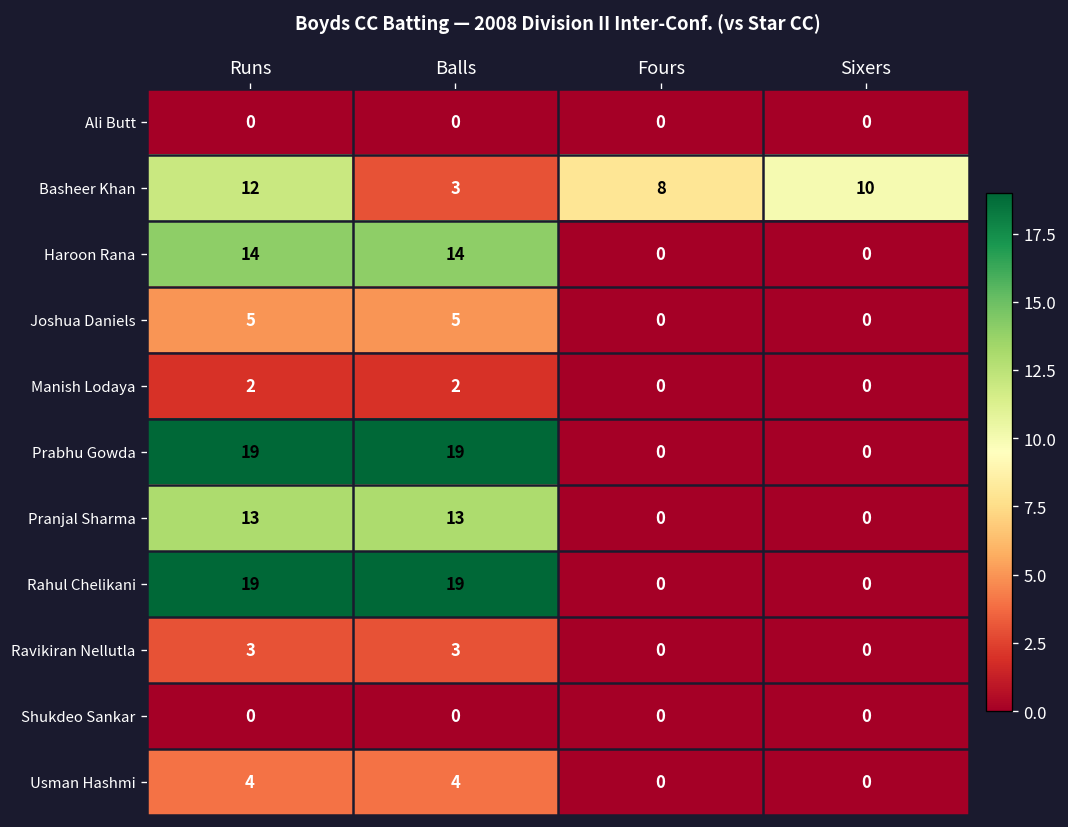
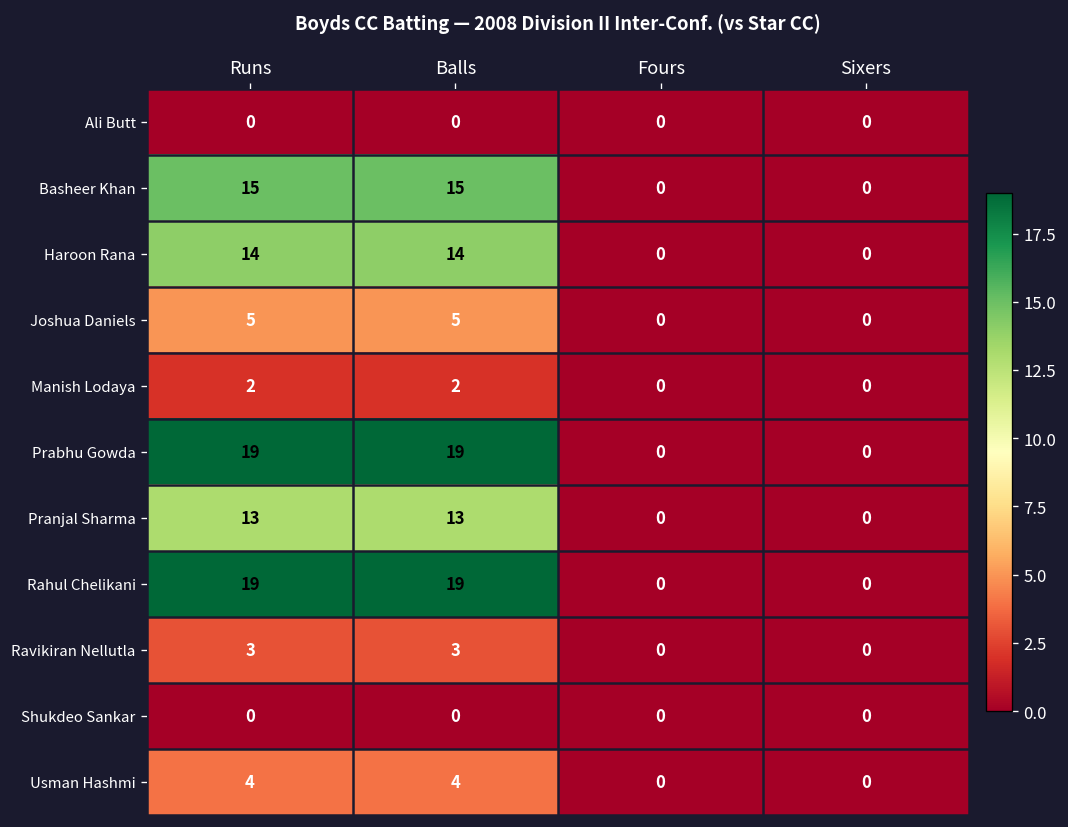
  {
    "Ali Butt": {
      "Runs": 0,
      "Balls": 0,
      "Fours": 0,
      "Sixers": 0
    },
    "Basheer Khan": {
-     "Runs": 12,
-     "Balls": 3,
-     "Fours": 8,
-     "Sixers": 10
+     "Runs": 15,
+     "Balls": 15,
+     "Fours": 0,
+     "Sixers": 0
    },
    "Haroon Rana": {
      "Runs": 14,
      "Balls": 14,
      "Fours": 0,
      "Sixers": 0
    },
    "Joshua Daniels": {
      "Runs": 5,
      "Balls": 5,
      "Fours": 0,
      "Sixers": 0
    },
    "Manish Lodaya": {
      "Runs": 2,
      "Balls": 2,
      "Fours": 0,
      "Sixers": 0
    },
    "Prabhu Gowda": {
      "Runs": 19,
      "Balls": 19,
      "Fours": 0,
      "Sixers": 0
    },
    "Pranjal Sharma": {
      "Runs": 13,
      "Balls": 13,
      "Fours": 0,
      "Sixers": 0
    },
    "Rahul Chelikani": {
      "Runs": 19,
      "Balls": 19,
      "Fours": 0,
      "Sixers": 0
    },
    "Ravikiran Nellutla": {
      "Runs": 3,
      "Balls": 3,
      "Fours": 0,
      "Sixers": 0
    },
    "Shukdeo Sankar": {
      "Runs": 0,
      "Balls": 0,
      "Fours": 0,
      "Sixers": 0
    },
    "Usman Hashmi": {
      "Runs": 4,
      "Balls": 4,
      "Fours": 0,
      "Sixers": 0
    }
  }
